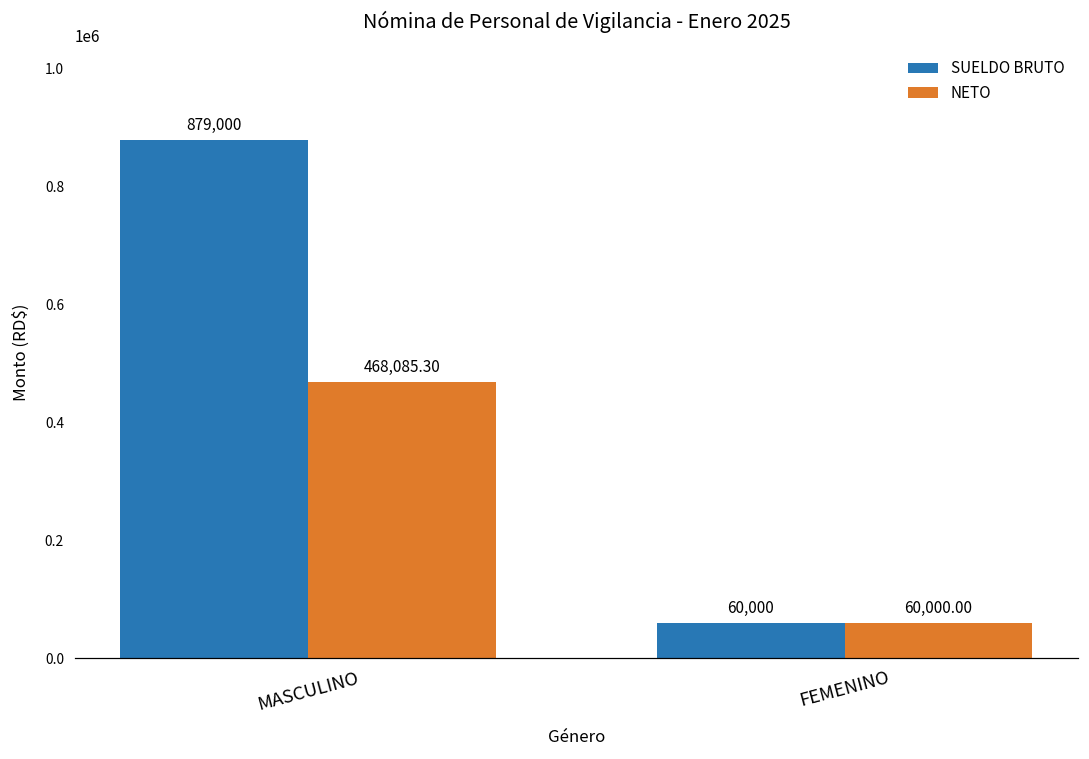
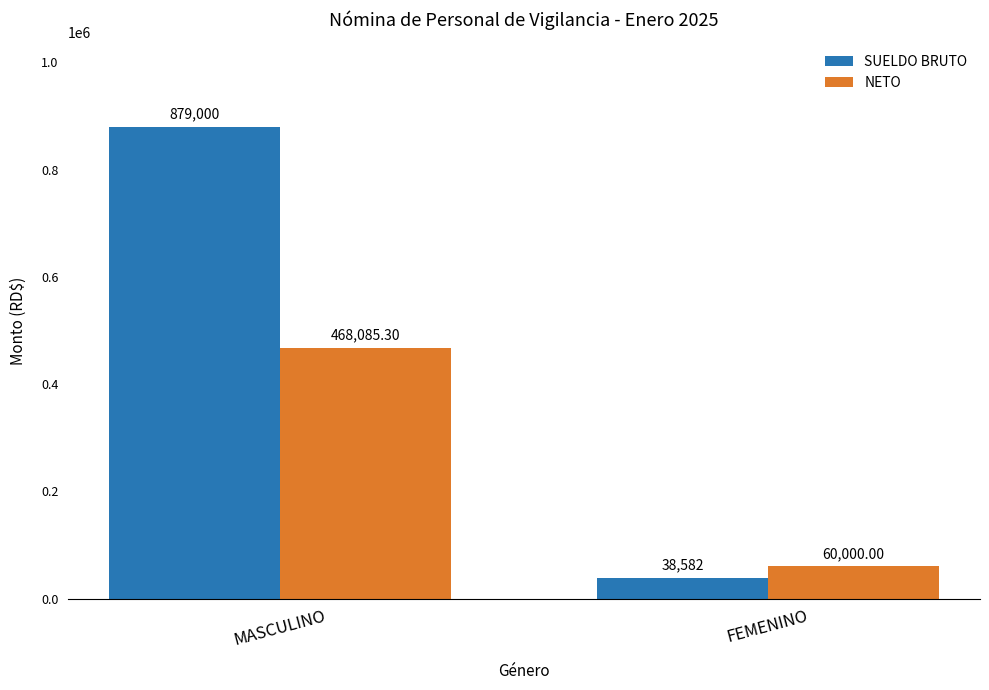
  {
    "SUELDO BRUTO": {
      "MASCULINO": "879,000",
-     "FEMENINO": "60,000"
+     "FEMENINO": "38,582"
    },
    "NETO": {
      "MASCULINO": "468,085.30",
      "FEMENINO": "60,000.00"
    }
  }
